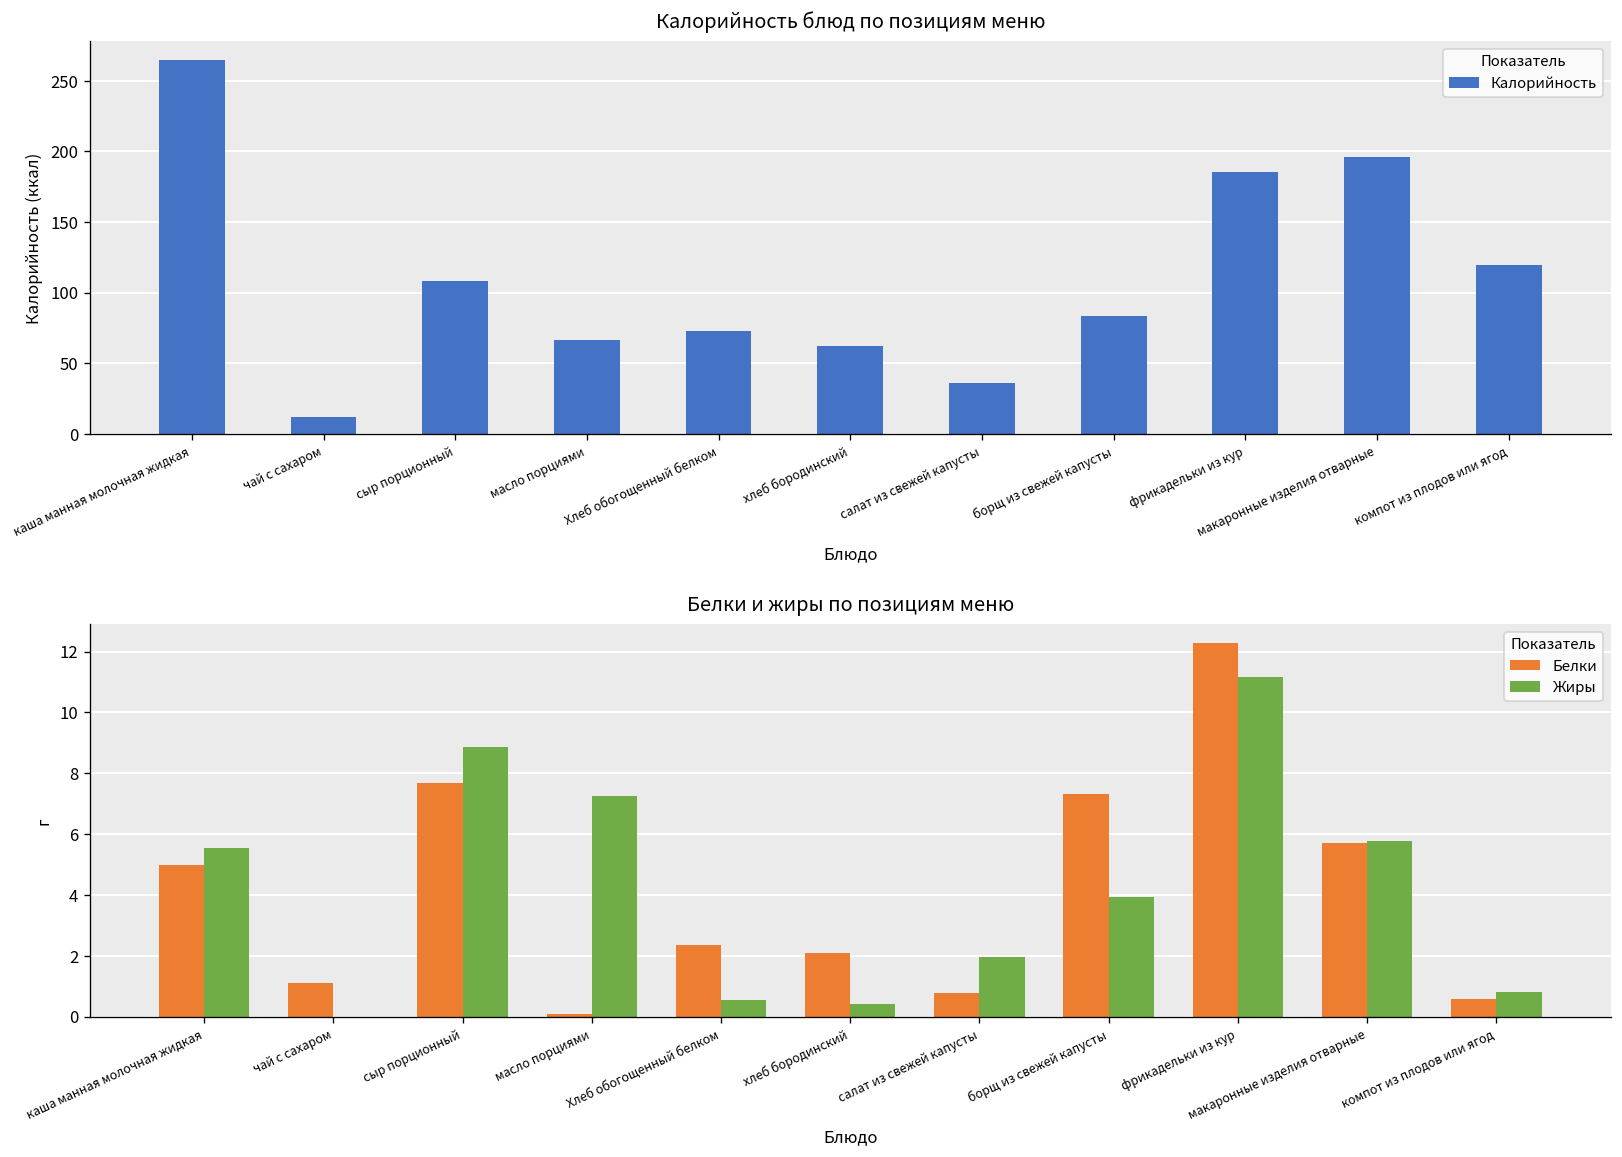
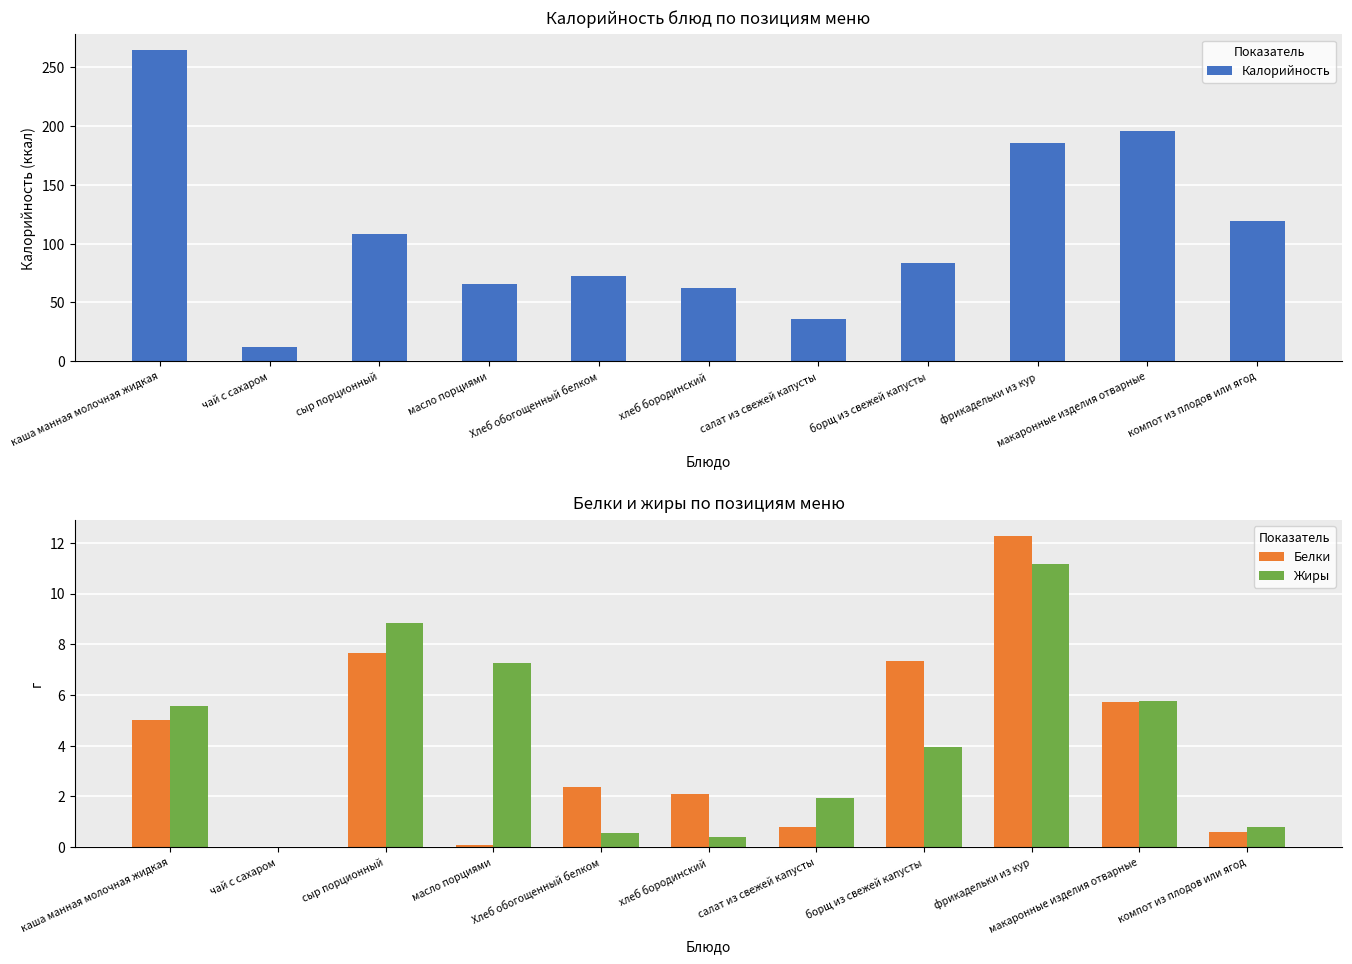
  {
    "Калорийность блюд по позициям меню": {
      "каша манная молочная жидкая": 265,
      "чай с сахаром": 12,
      "сыр порционный": 108,
      "масло порциями": 66,
      "Хлеб обогощенный белком": 73,
      "хлеб бородинский": 62,
      "салат из свежей капусты": 36,
      "борщ из свежей капусты": 83,
      "фрикадельки из кур": 185,
      "макаронные изделия отварные": 196,
      "компот из плодов или ягод": 120
    },
    "Белки и жиры по позициям меню": {
      "Белки": {
        "каша манная молочная жидкая": 5.0,
-       "чай с сахаром": 1.1,
+       "чай с сахаром": 0.0,
        "сыр порционный": 7.7,
        "Хлеб обогощенный белком": 2.4,
        "хлеб бородинский": 2.1,
        "салат из свежей капусты": 0.8,
        "борщ из свежей капусты": 7.3,
        "фрикадельки из кур": 12.3,
        "макаронные изделия отварные": 5.7,
        "компот из плодов или ягод": 0.6
      },
      "Жиры": {
        "каша манная молочная жидкая": 5.6,
        "чай с сахаром": 0.0,
        "сыр порционный": 8.9,
        "масло порциями": 7.3,
        "Хлеб обогощенный белком": 0.5,
        "хлеб бородинский": 0.4,
        "салат из свежей капусты": 2.0,
        "борщ из свежей капусты": 3.9,
        "фрикадельки из кур": 11.2,
        "макаронные изделия отварные": 5.8,
        "компот из плодов или ягод": 0.8
      }
    }
  }
